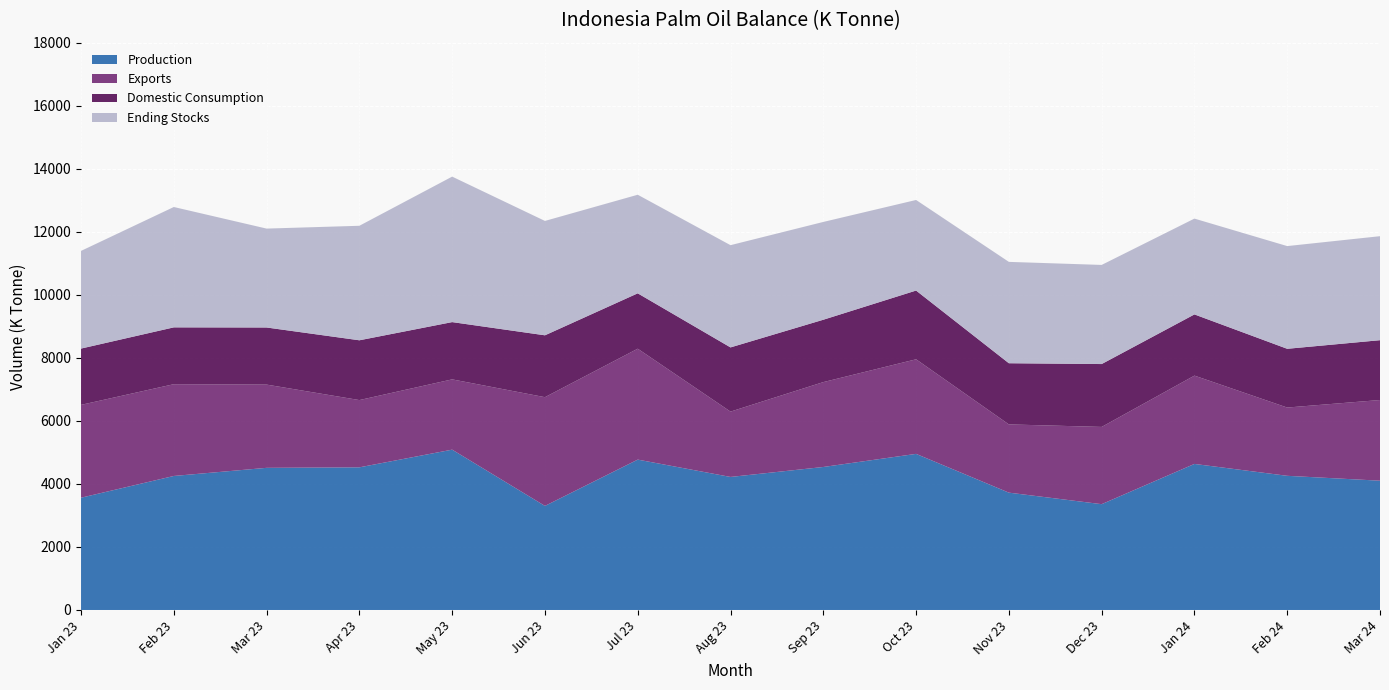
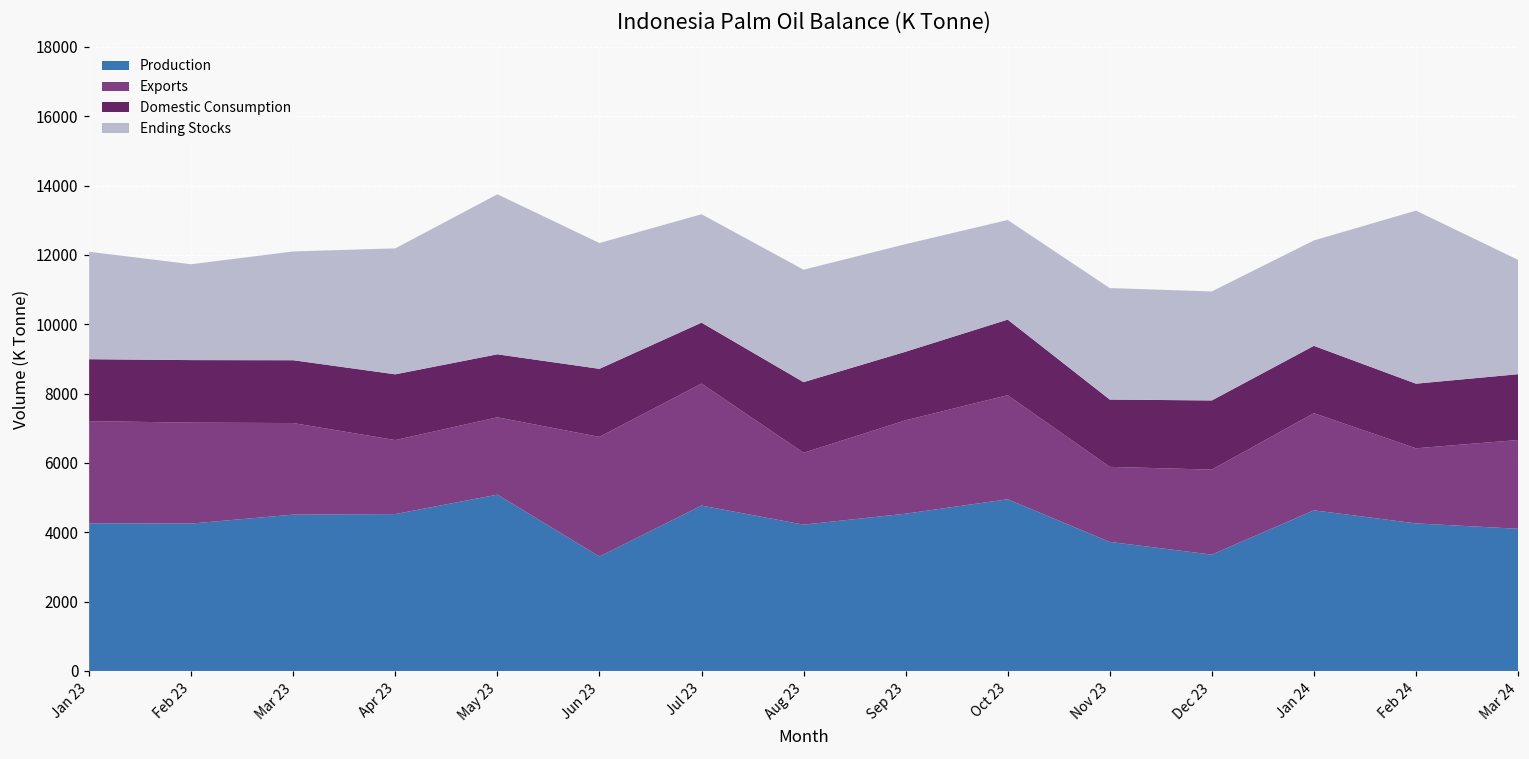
  {
    "Production": {
-     "Jan 23": 3600,
+     "Jan 23": 4300,
      "Feb 23": 4300,
      "Mar 23": 4500,
      "Apr 23": 4500,
      "May 23": 5100,
      "Jun 23": 3300,
      "Jul 23": 4800,
      "Aug 23": 4200,
      "Sep 23": 4500,
      "Oct 23": 5000,
      "Nov 23": 3700,
      "Dec 23": 3400,
      "Jan 24": 4600,
      "Feb 24": 4300,
      "Mar 24": 4100
    },
    "Ending Stocks": {
      "Jan 23": 3100,
-     "Feb 23": 3800,
+     "Feb 23": 2800,
      "Mar 23": 3100,
      "Apr 23": 3600,
      "May 23": 4600,
      "Jun 23": 3600,
      "Jul 23": 3100,
      "Aug 23": 3200,
      "Sep 23": 3100,
      "Oct 23": 2900,
      "Nov 23": 3200,
      "Dec 23": 3100,
      "Jan 24": 3000,
-     "Feb 24": 3300,
+     "Feb 24": 5000,
      "Mar 24": 3300
    }
  }
